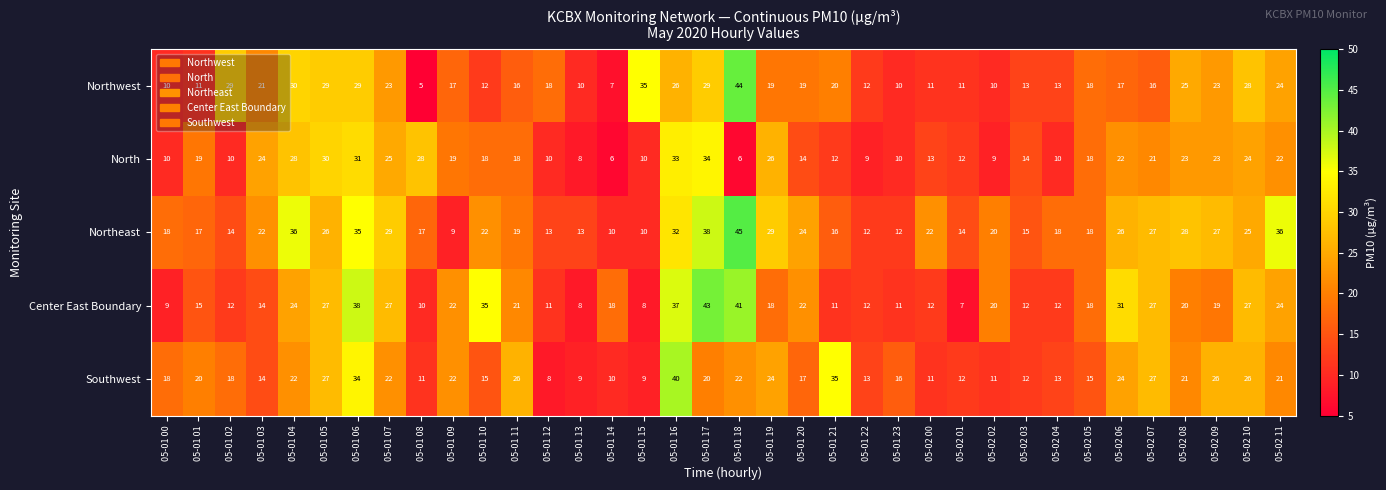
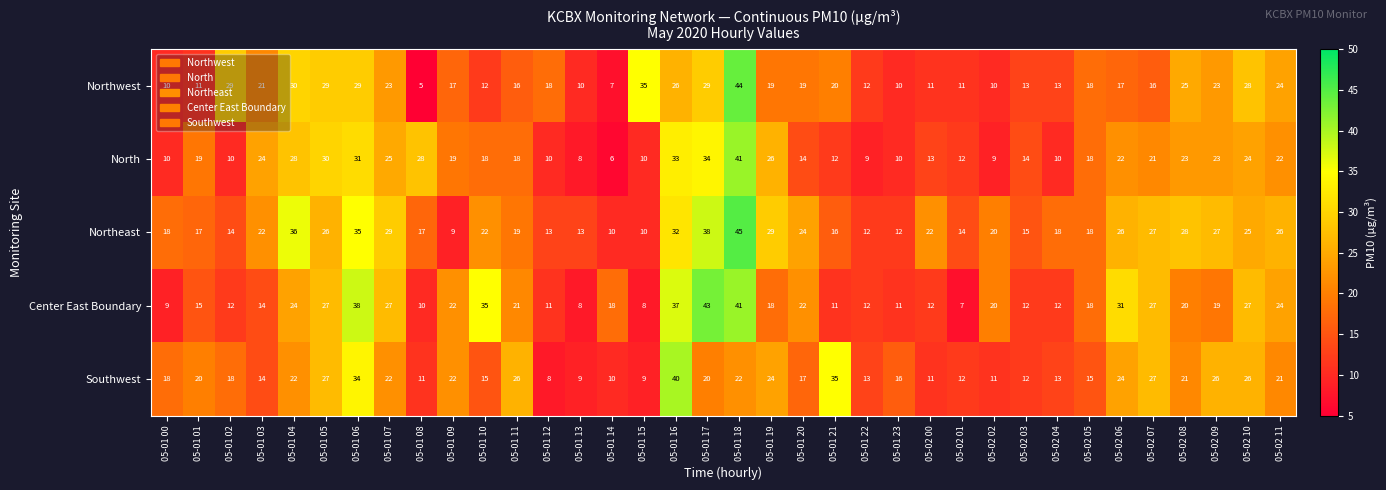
  {
    "Northwest": {
      "05-01 04": 30,
      "05-01 05": 29,
      "05-01 06": 29,
      "05-01 07": 23,
      "05-01 08": 5,
      "05-01 09": 17,
      "05-01 10": 12,
      "05-01 11": 16,
      "05-01 12": 18,
      "05-01 13": 10,
      "05-01 14": 7,
      "05-01 15": 35,
      "05-01 16": 26,
      "05-01 17": 29,
      "05-01 18": 44,
      "05-01 19": 19,
      "05-01 20": 19,
      "05-01 21": 20,
      "05-01 22": 12,
      "05-01 23": 10,
      "05-02 00": 11,
      "05-02 01": 11,
      "05-02 02": 10,
      "05-02 03": 13,
      "05-02 04": 13,
      "05-02 05": 18,
      "05-02 06": 17,
      "05-02 07": 16,
      "05-02 08": 25,
      "05-02 09": 23,
      "05-02 10": 28,
      "05-02 11": 24
    },
    "North": {
      "05-01 00": 10,
      "05-01 01": 19,
      "05-01 02": 10,
      "05-01 03": 24,
      "05-01 04": 28,
      "05-01 05": 30,
      "05-01 06": 31,
      "05-01 07": 25,
      "05-01 08": 28,
      "05-01 09": 19,
      "05-01 10": 18,
      "05-01 11": 18,
      "05-01 12": 10,
      "05-01 13": 8,
      "05-01 14": 6,
      "05-01 15": 10,
      "05-01 16": 33,
      "05-01 17": 34,
-     "05-01 18": 6,
+     "05-01 18": 41,
      "05-01 19": 26,
      "05-01 20": 14,
      "05-01 21": 12,
      "05-01 22": 9,
      "05-01 23": 10,
      "05-02 00": 13,
      "05-02 01": 12,
      "05-02 02": 9,
      "05-02 03": 14,
      "05-02 04": 10,
      "05-02 05": 18,
      "05-02 06": 22,
      "05-02 07": 21,
      "05-02 08": 23,
      "05-02 09": 23,
      "05-02 10": 24,
      "05-02 11": 22
    },
    "Northeast": {
      "05-01 00": 18,
      "05-01 01": 17,
      "05-01 02": 14,
      "05-01 03": 22,
      "05-01 04": 36,
      "05-01 05": 26,
      "05-01 06": 35,
      "05-01 07": 29,
      "05-01 08": 17,
      "05-01 09": 9,
      "05-01 10": 22,
      "05-01 11": 19,
      "05-01 12": 13,
      "05-01 13": 13,
      "05-01 14": 10,
      "05-01 15": 10,
      "05-01 16": 32,
      "05-01 17": 38,
      "05-01 18": 45,
      "05-01 19": 29,
      "05-01 20": 24,
      "05-01 21": 16,
      "05-01 22": 12,
      "05-01 23": 12,
      "05-02 00": 22,
      "05-02 01": 14,
      "05-02 02": 20,
      "05-02 03": 15,
      "05-02 04": 18,
      "05-02 05": 18,
      "05-02 06": 26,
      "05-02 07": 27,
      "05-02 08": 28,
      "05-02 09": 27,
      "05-02 10": 25,
-     "05-02 11": 36
+     "05-02 11": 26
    },
    "Center East Boundary": {
      "05-01 00": 9,
      "05-01 01": 15,
      "05-01 02": 12,
      "05-01 03": 14,
      "05-01 04": 24,
      "05-01 05": 27,
      "05-01 06": 38,
      "05-01 07": 27,
      "05-01 08": 10,
      "05-01 09": 22,
      "05-01 10": 35,
      "05-01 11": 21,
      "05-01 12": 11,
      "05-01 13": 8,
      "05-01 14": 18,
      "05-01 15": 8,
      "05-01 16": 37,
      "05-01 17": 43,
      "05-01 18": 41,
      "05-01 19": 18,
      "05-01 20": 22,
      "05-01 21": 11,
      "05-01 22": 12,
      "05-01 23": 11,
      "05-02 00": 12,
      "05-02 01": 7,
      "05-02 02": 20,
      "05-02 03": 12,
      "05-02 04": 12,
      "05-02 05": 18,
      "05-02 06": 31,
      "05-02 07": 27,
      "05-02 08": 20,
      "05-02 09": 19,
      "05-02 10": 27,
      "05-02 11": 24
    },
    "Southwest": {
      "05-01 00": 18,
      "05-01 01": 20,
      "05-01 02": 18,
      "05-01 03": 14,
      "05-01 04": 22,
      "05-01 05": 27,
      "05-01 06": 34,
      "05-01 07": 22,
      "05-01 08": 11,
      "05-01 09": 22,
      "05-01 10": 15,
      "05-01 11": 26,
      "05-01 12": 8,
      "05-01 13": 9,
      "05-01 14": 10,
      "05-01 15": 9,
      "05-01 16": 40,
      "05-01 17": 20,
      "05-01 18": 22,
      "05-01 19": 24,
      "05-01 20": 17,
      "05-01 21": 35,
      "05-01 22": 13,
      "05-01 23": 16,
      "05-02 00": 11,
      "05-02 01": 12,
      "05-02 02": 11,
      "05-02 03": 12,
      "05-02 04": 13,
      "05-02 05": 15,
      "05-02 06": 24,
      "05-02 07": 27,
      "05-02 08": 21,
      "05-02 09": 26,
      "05-02 10": 26,
      "05-02 11": 21
    }
  }
